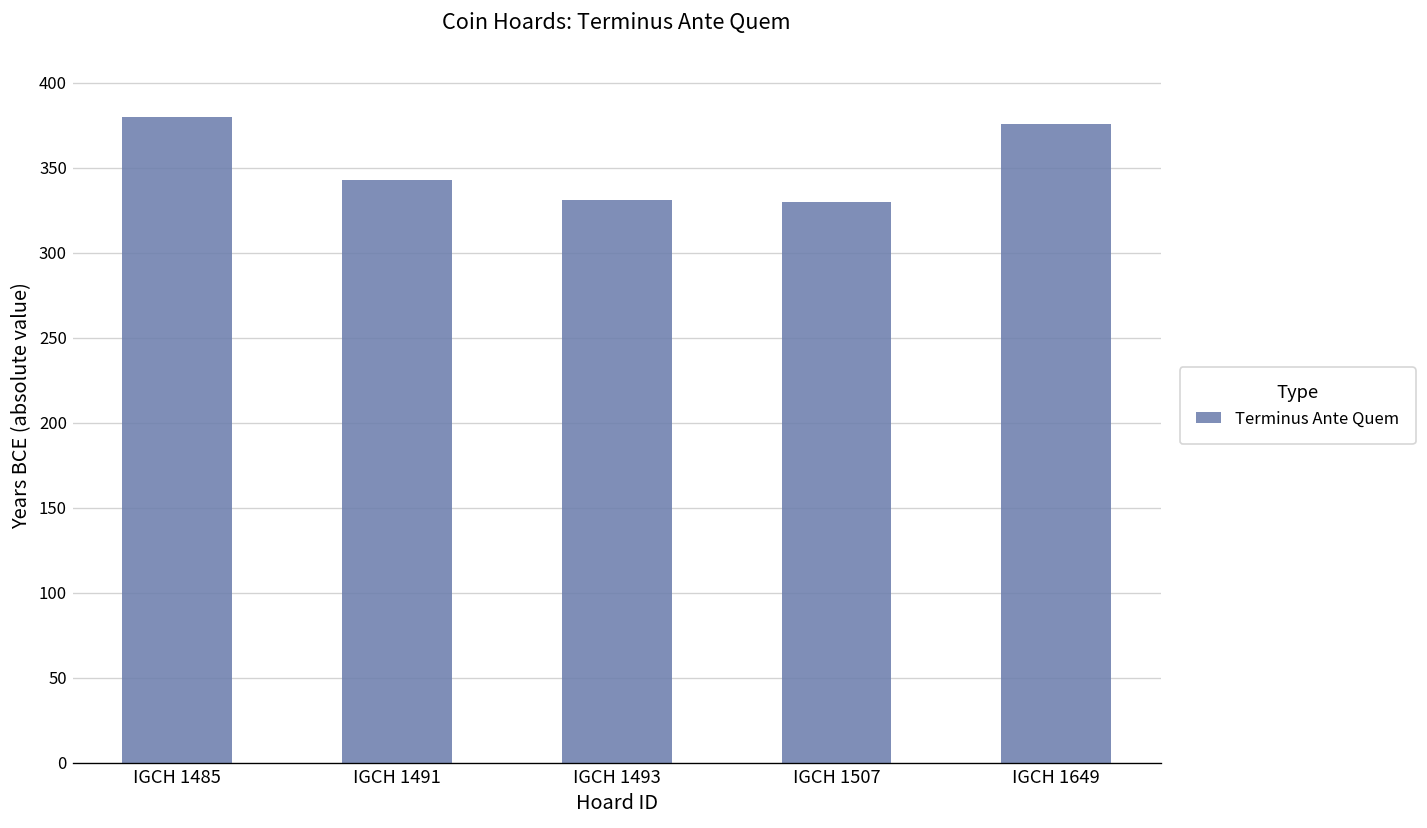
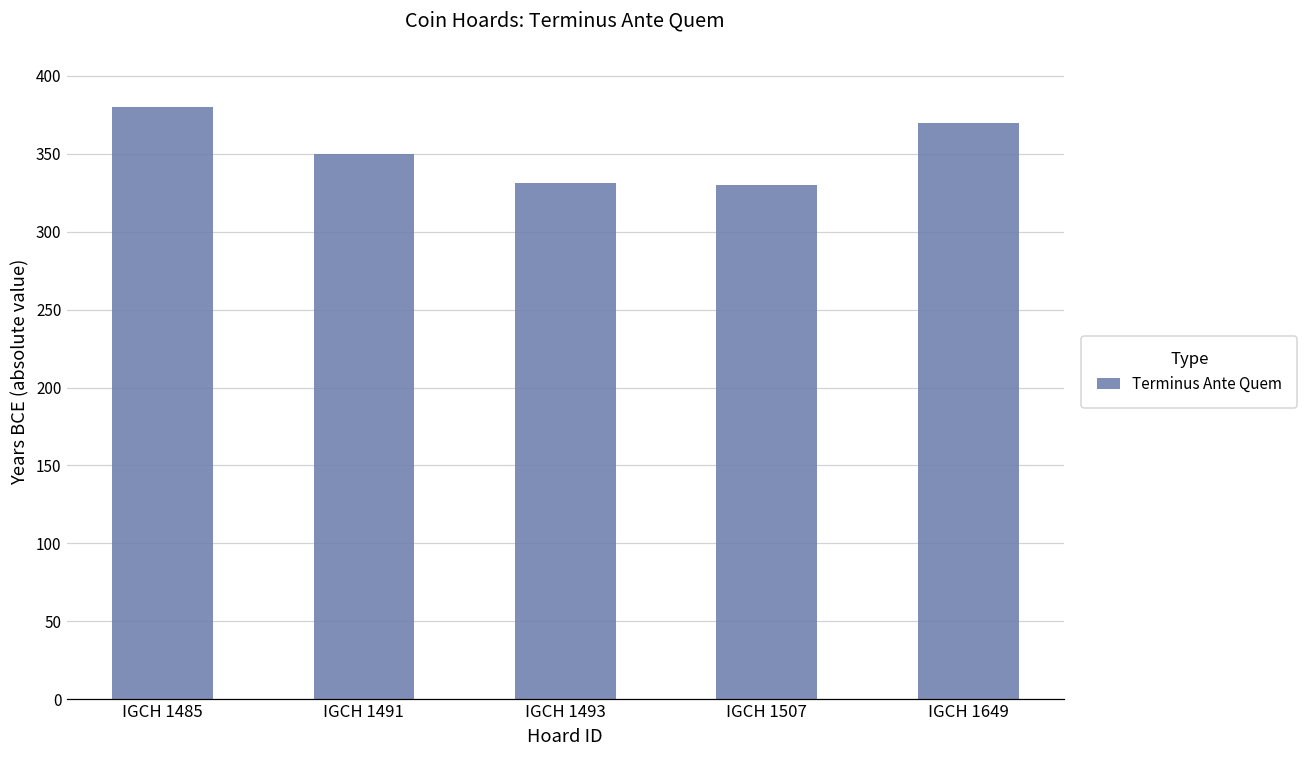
  {
    "IGCH 1485": 380,
-   "IGCH 1491": 343,
+   "IGCH 1491": 350,
    "IGCH 1493": 331,
    "IGCH 1507": 330,
-   "IGCH 1649": 376
+   "IGCH 1649": 370
  }
